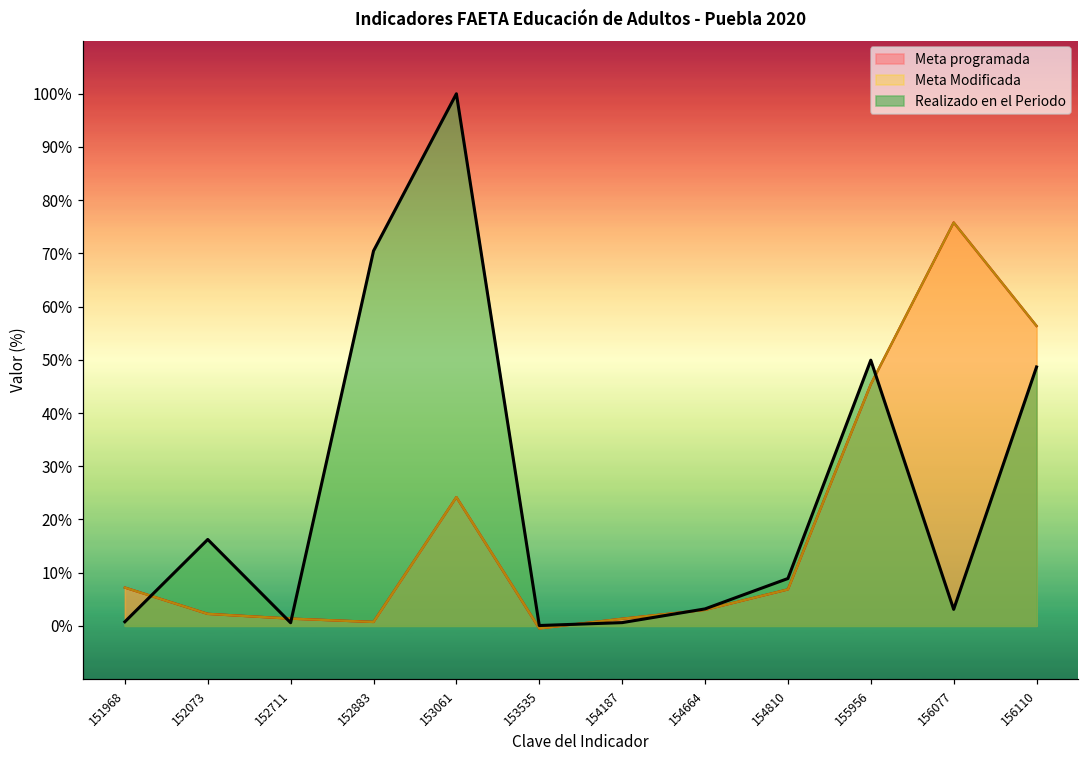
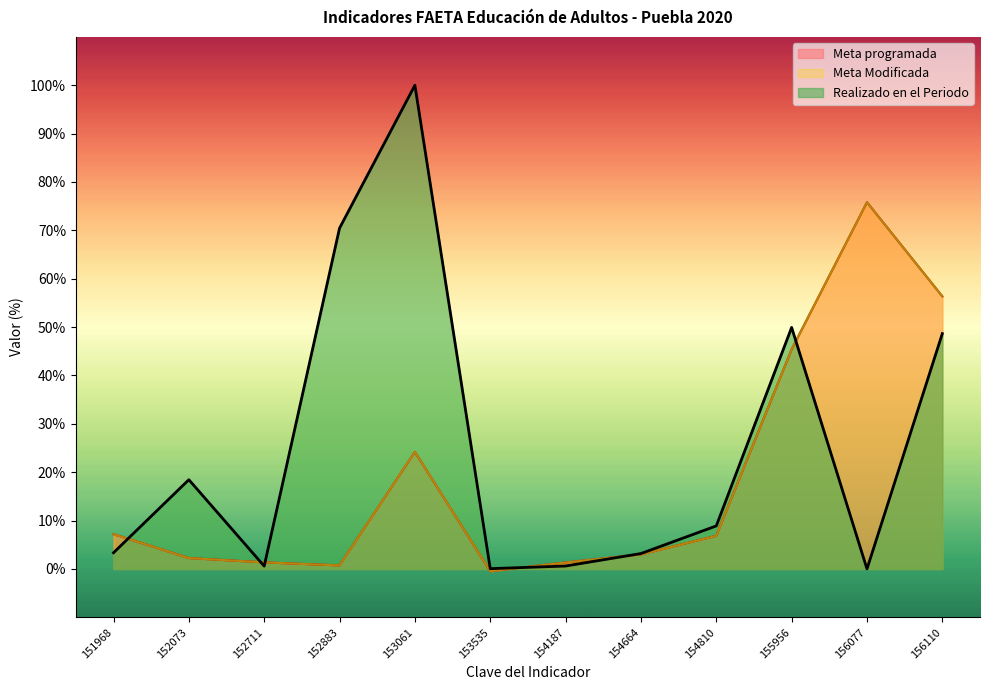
  {
    "Realizado en el Periodo": {
-     "151968": "1%",
-     "152073": "16%",
+     "151968": "3%",
+     "152073": "18%",
      "152711": "1%",
      "152883": "70%",
      "153061": "100%",
      "154187": "1%",
      "154810": "9%",
      "155956": "50%",
-     "156077": "3%",
+     "156077": "0%",
      "156110": "49%"
    }
  }
